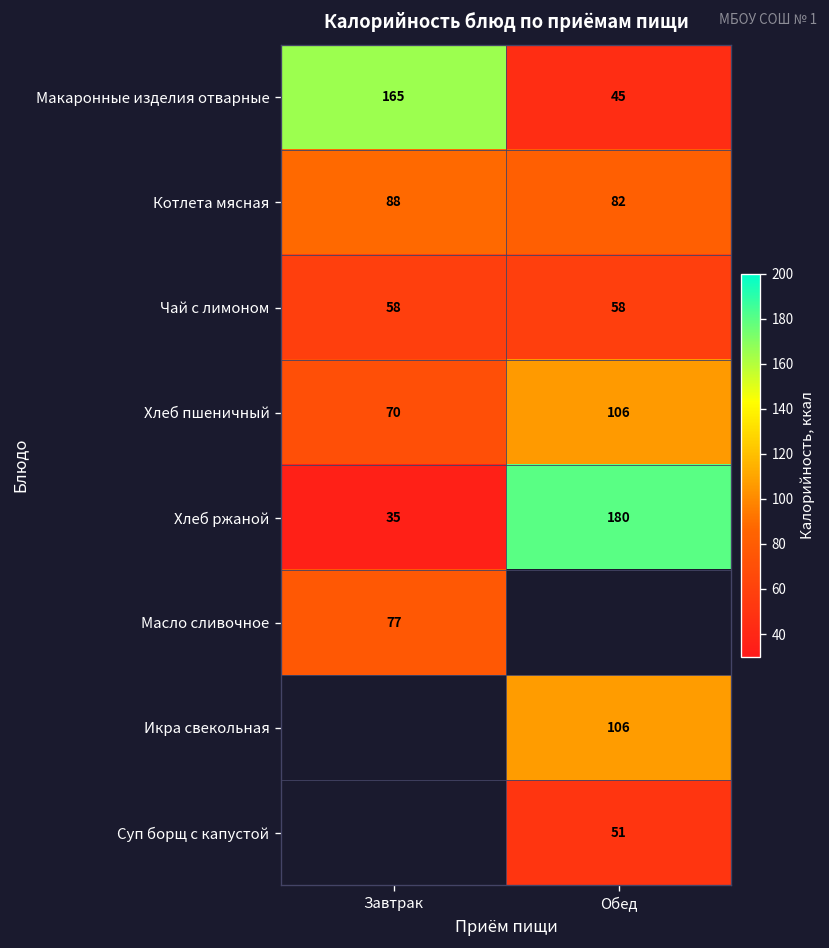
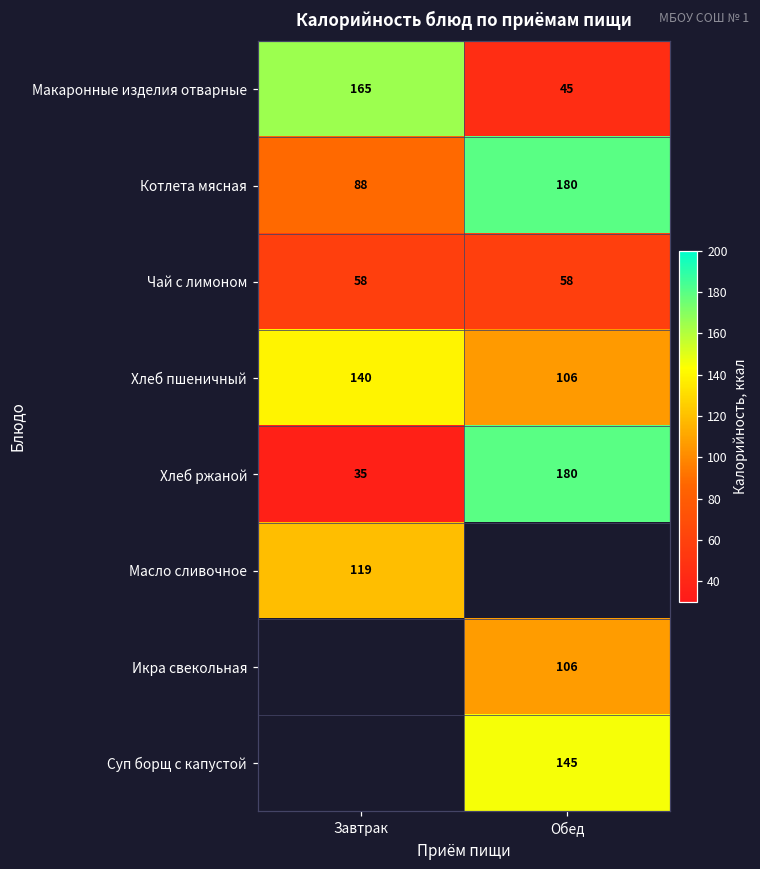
  {
    "Макаронные изделия отварные": {
      "Завтрак": 165,
      "Обед": 45
    },
    "Котлета мясная": {
      "Завтрак": 88,
-     "Обед": 82
+     "Обед": 180
    },
    "Чай с лимоном": {
      "Завтрак": 58,
      "Обед": 58
    },
    "Хлеб пшеничный": {
-     "Завтрак": 70,
+     "Завтрак": 140,
      "Обед": 106
    },
    "Хлеб ржаной": {
      "Завтрак": 35,
      "Обед": 180
    },
    "Масло сливочное": {
-     "Завтрак": 77
+     "Завтрак": 119
    },
    "Икра свекольная": {
      "Обед": 106
    },
    "Суп борщ с капустой": {
-     "Обед": 51
+     "Обед": 145
    }
  }
